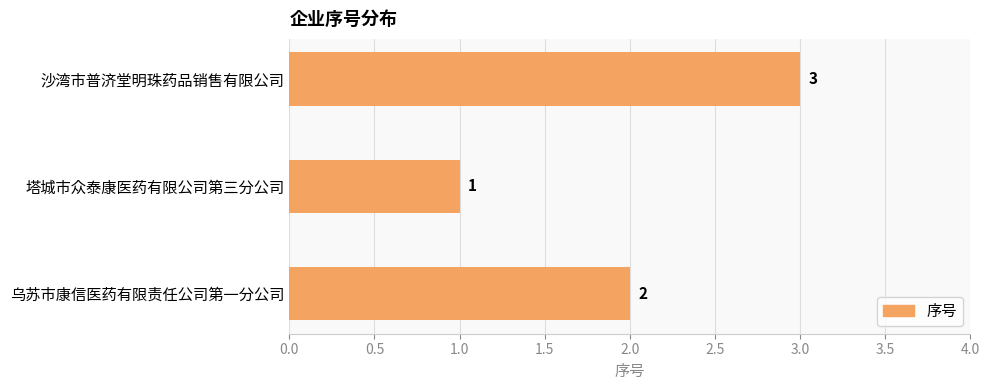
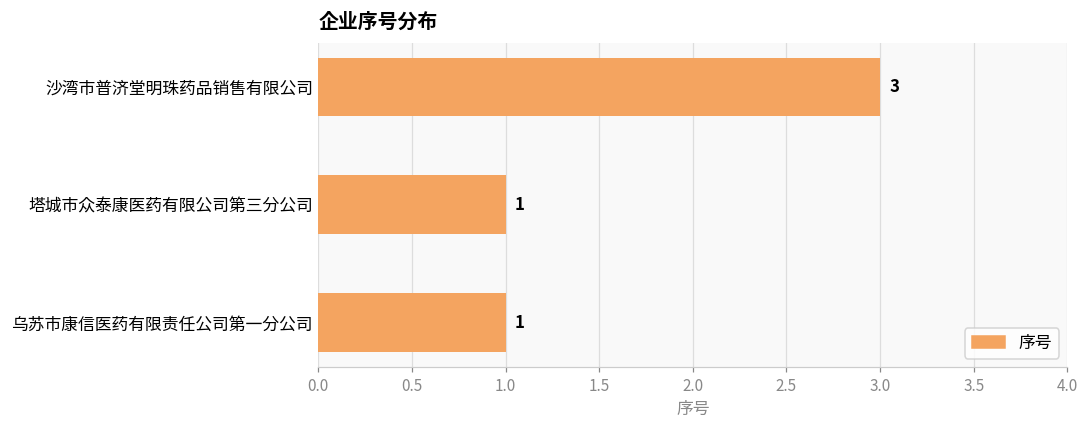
  {
    "沙湾市普济堂明珠药品销售有限公司": 3,
    "塔城市众泰康医药有限公司第三分公司": 1,
-   "乌苏市康信医药有限责任公司第一分公司": 2
+   "乌苏市康信医药有限责任公司第一分公司": 1
  }
